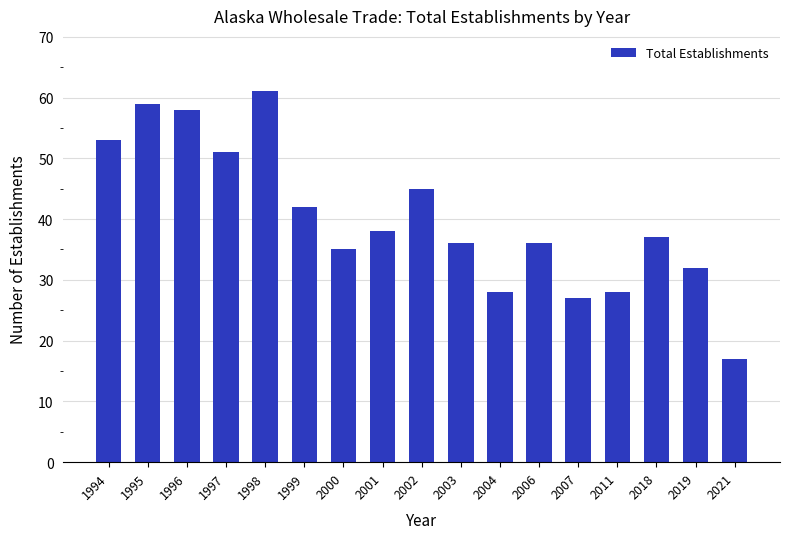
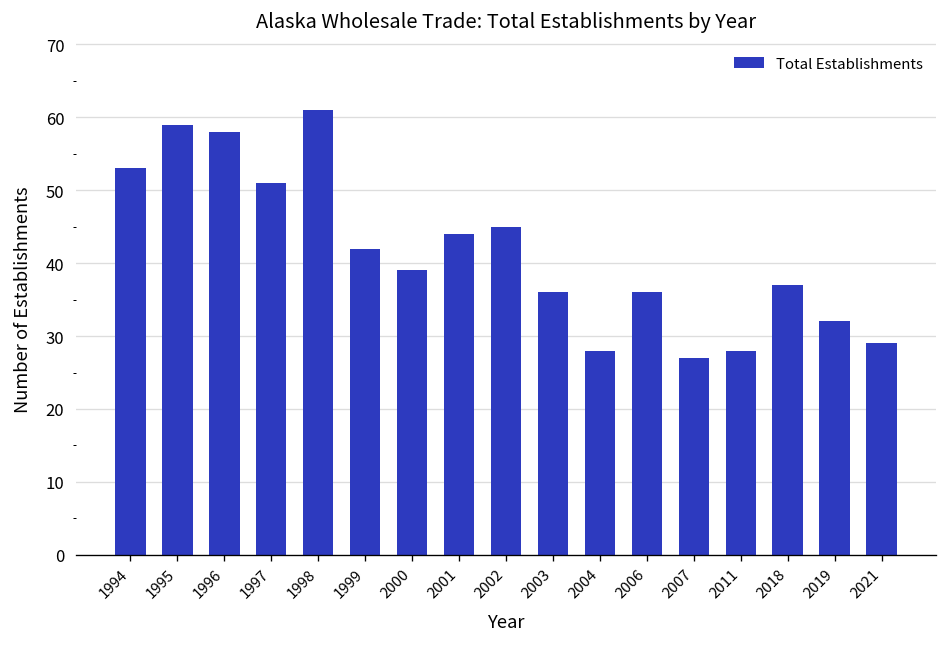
  {
    "1994": 53,
    "1995": 59,
    "1996": 58,
    "1997": 51,
    "1998": 61,
    "1999": 42,
-   "2000": 35,
-   "2001": 38,
+   "2000": 39,
+   "2001": 44,
    "2002": 45,
    "2003": 36,
    "2004": 28,
    "2006": 36,
    "2007": 27,
    "2011": 28,
    "2018": 37,
    "2019": 32,
-   "2021": 17
+   "2021": 29
  }
